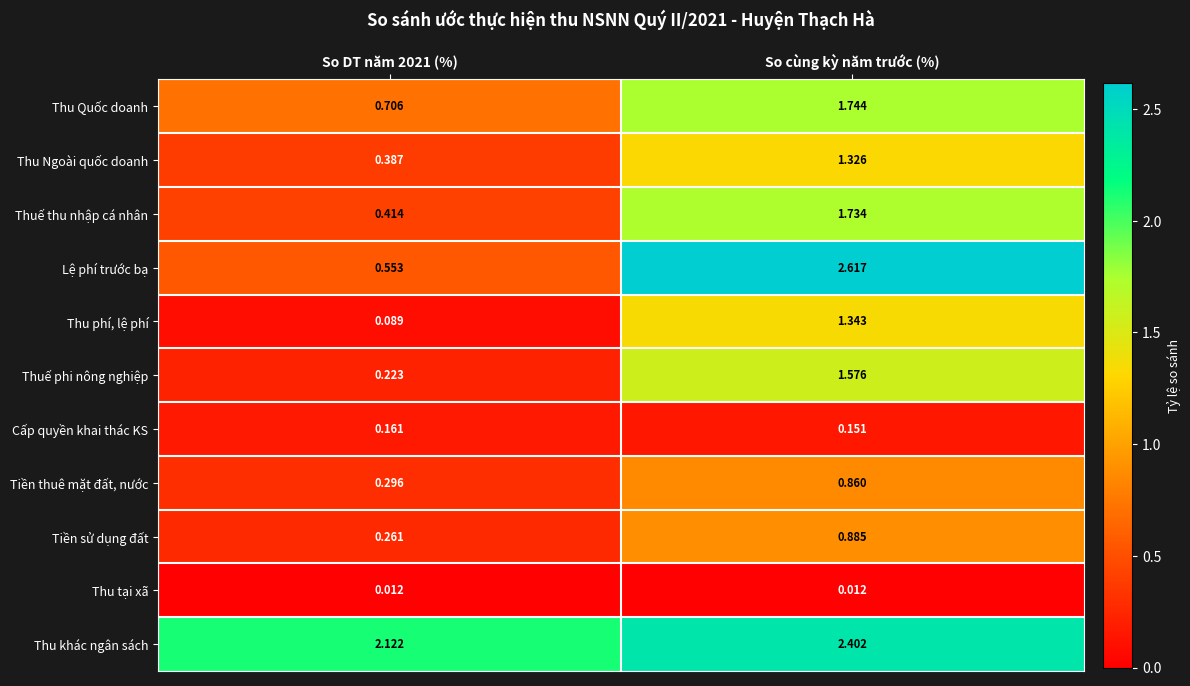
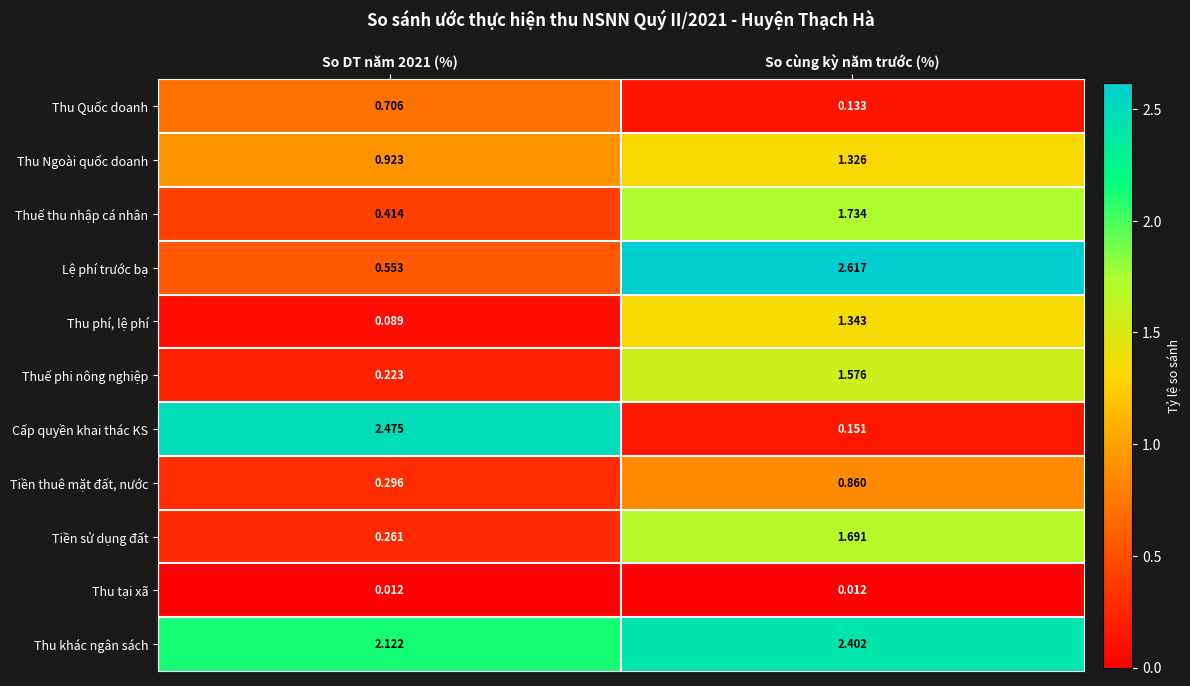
  {
    "Thu Quốc doanh": {
      "So DT năm 2021 (%)": 0.706,
-     "So cùng kỳ năm trước (%)": 1.744
+     "So cùng kỳ năm trước (%)": 0.133
    },
    "Thu Ngoài quốc doanh": {
-     "So DT năm 2021 (%)": 0.387,
+     "So DT năm 2021 (%)": 0.923,
      "So cùng kỳ năm trước (%)": 1.326
    },
    "Thuế thu nhập cá nhân": {
      "So DT năm 2021 (%)": 0.414,
      "So cùng kỳ năm trước (%)": 1.734
    },
    "Lệ phí trước bạ": {
      "So DT năm 2021 (%)": 0.553,
      "So cùng kỳ năm trước (%)": 2.617
    },
    "Thu phí, lệ phí": {
      "So DT năm 2021 (%)": 0.089,
      "So cùng kỳ năm trước (%)": 1.343
    },
    "Thuế phi nông nghiệp": {
      "So DT năm 2021 (%)": 0.223,
      "So cùng kỳ năm trước (%)": 1.576
    },
    "Cấp quyền khai thác KS": {
-     "So DT năm 2021 (%)": 0.161,
+     "So DT năm 2021 (%)": 2.475,
      "So cùng kỳ năm trước (%)": 0.151
    },
    "Tiền thuê mặt đất, nước": {
      "So DT năm 2021 (%)": 0.296,
      "So cùng kỳ năm trước (%)": 0.860
    },
    "Tiền sử dụng đất": {
      "So DT năm 2021 (%)": 0.261,
-     "So cùng kỳ năm trước (%)": 0.885
+     "So cùng kỳ năm trước (%)": 1.691
    },
    "Thu tại xã": {
      "So DT năm 2021 (%)": 0.012,
      "So cùng kỳ năm trước (%)": 0.012
    },
    "Thu khác ngân sách": {
      "So DT năm 2021 (%)": 2.122,
      "So cùng kỳ năm trước (%)": 2.402
    }
  }
